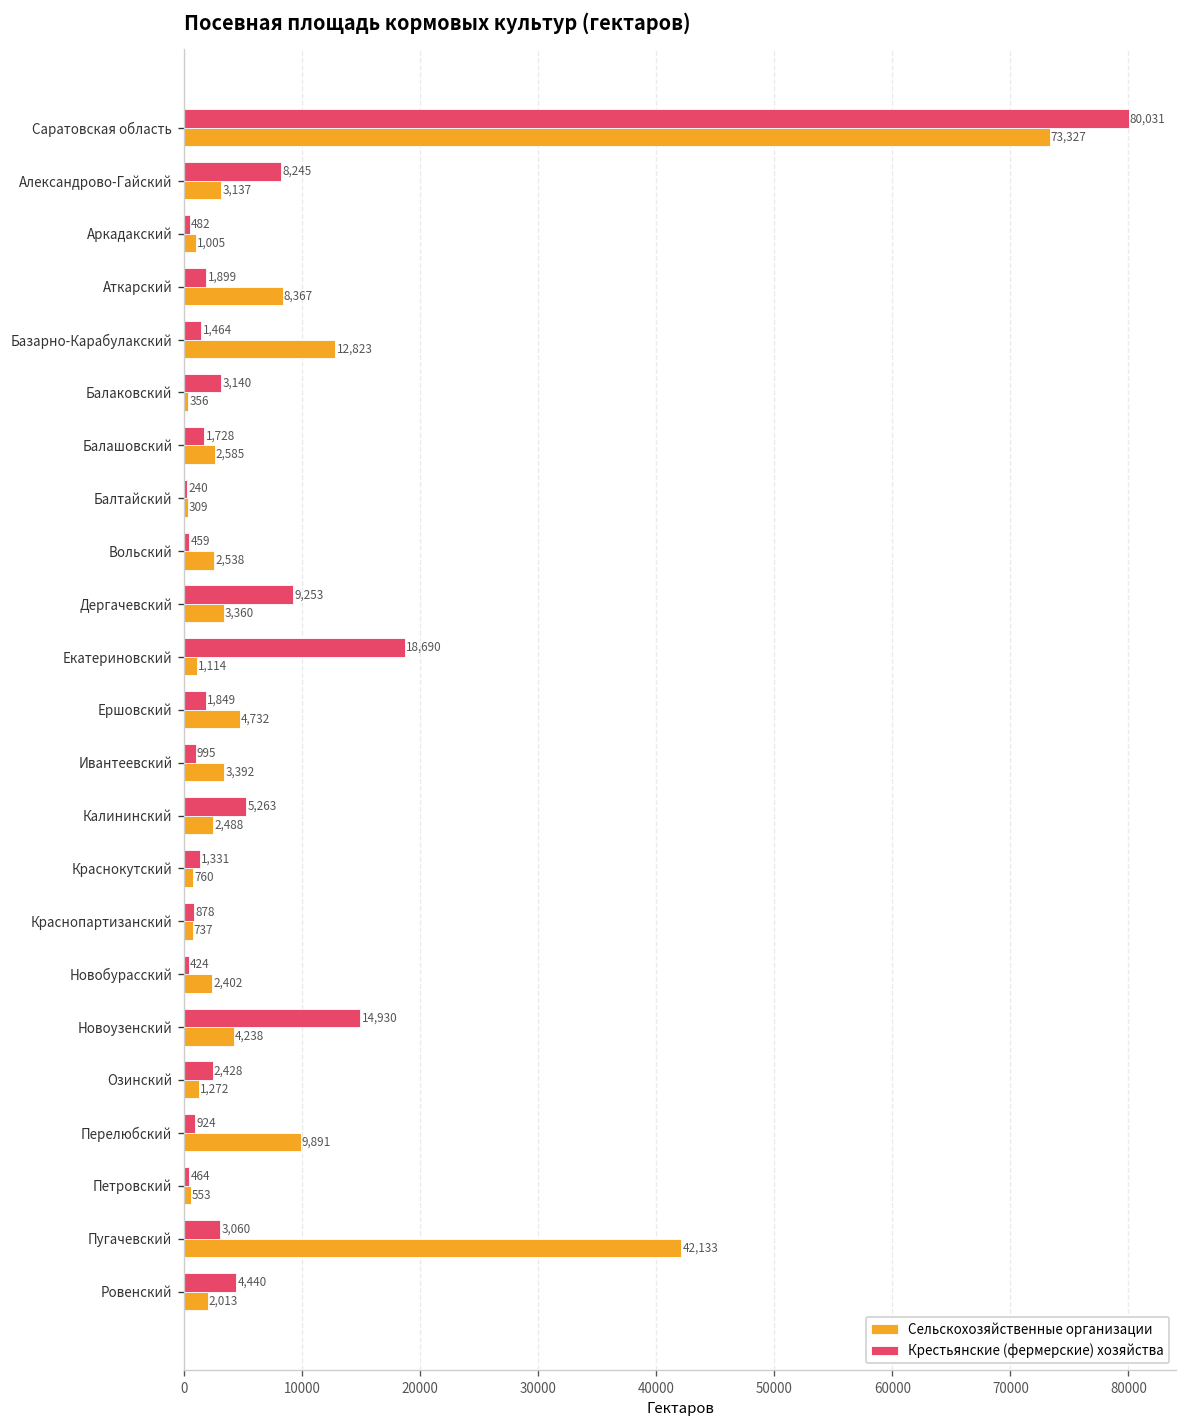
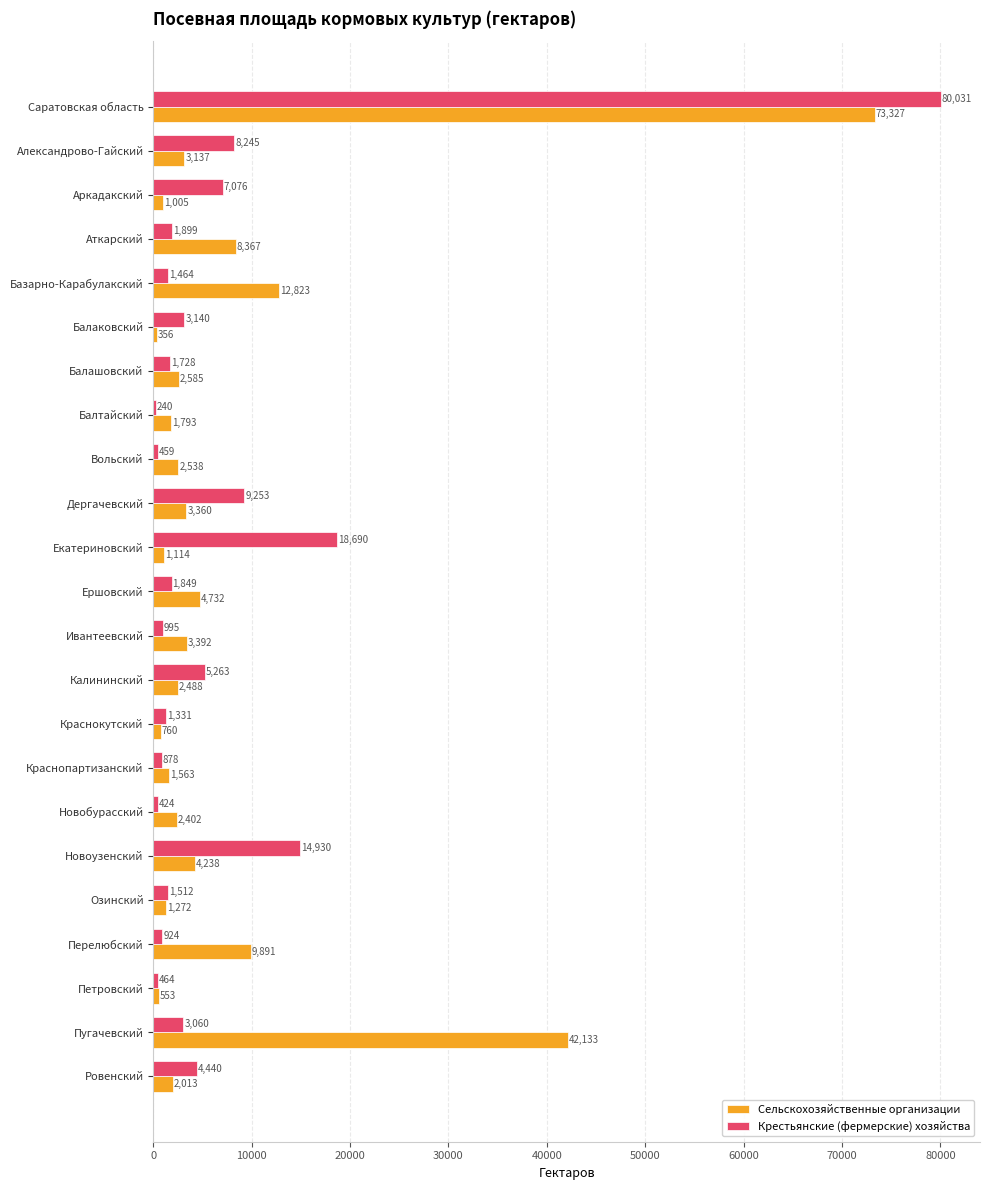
  {
    "Сельскохозяйственные организации": {
      "Саратовская область": "73,327",
      "Александрово-Гайский": "3,137",
      "Аркадакский": "1,005",
      "Аткарский": "8,367",
      "Базарно-Карабулакский": "12,823",
      "Балаковский": "356",
      "Балашовский": "2,585",
-     "Балтайский": "309",
+     "Балтайский": "1,793",
      "Вольский": "2,538",
      "Дергачевский": "3,360",
      "Екатериновский": "1,114",
      "Ершовский": "4,732",
      "Ивантеевский": "3,392",
      "Калининский": "2,488",
      "Краснокутский": "760",
-     "Краснопартизанский": "737",
+     "Краснопартизанский": "1,563",
      "Новобурасский": "2,402",
      "Новоузенский": "4,238",
      "Озинский": "1,272",
      "Перелюбский": "9,891",
      "Петровский": "553",
      "Пугачевский": "42,133",
      "Ровенский": "2,013"
    },
    "Крестьянские (фермерские) хозяйства": {
      "Саратовская область": "80,031",
      "Александрово-Гайский": "8,245",
-     "Аркадакский": "482",
+     "Аркадакский": "7,076",
      "Аткарский": "1,899",
      "Базарно-Карабулакский": "1,464",
      "Балаковский": "3,140",
      "Балашовский": "1,728",
      "Балтайский": "240",
      "Вольский": "459",
      "Дергачевский": "9,253",
      "Екатериновский": "18,690",
      "Ершовский": "1,849",
      "Ивантеевский": "995",
      "Калининский": "5,263",
      "Краснокутский": "1,331",
      "Краснопартизанский": "878",
      "Новобурасский": "424",
      "Новоузенский": "14,930",
-     "Озинский": "2,428",
+     "Озинский": "1,512",
      "Перелюбский": "924",
      "Петровский": "464",
      "Пугачевский": "3,060",
      "Ровенский": "4,440"
    }
  }
